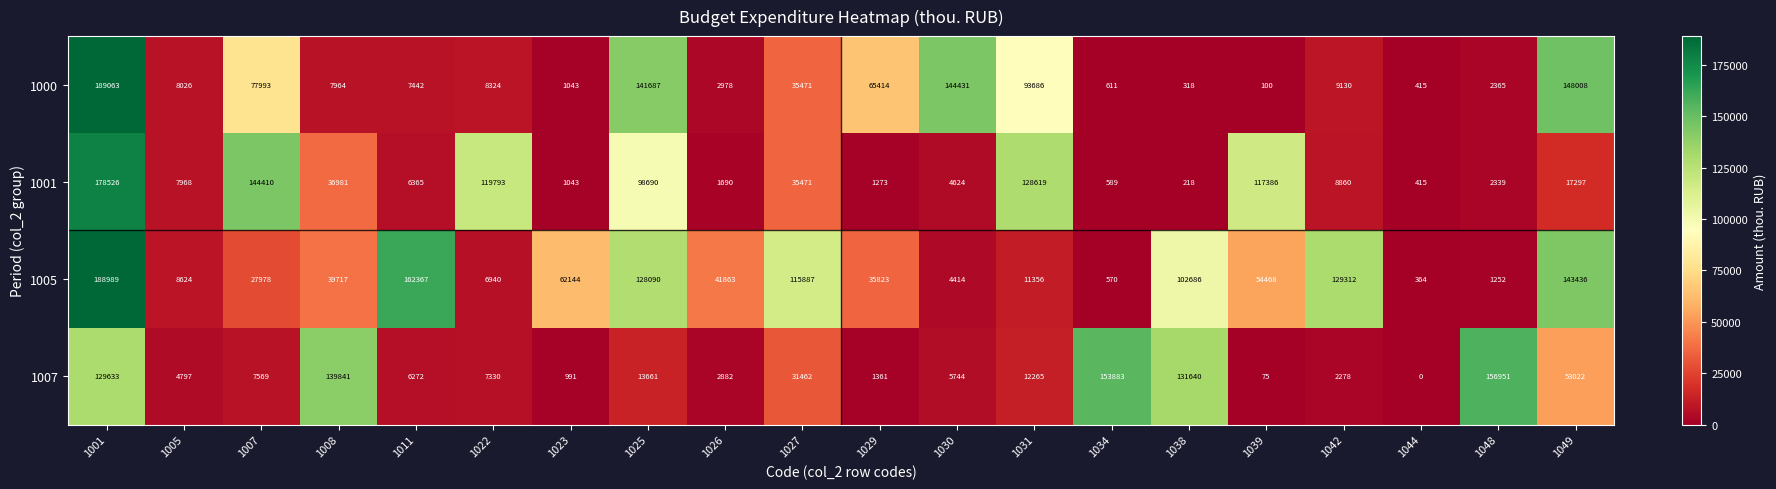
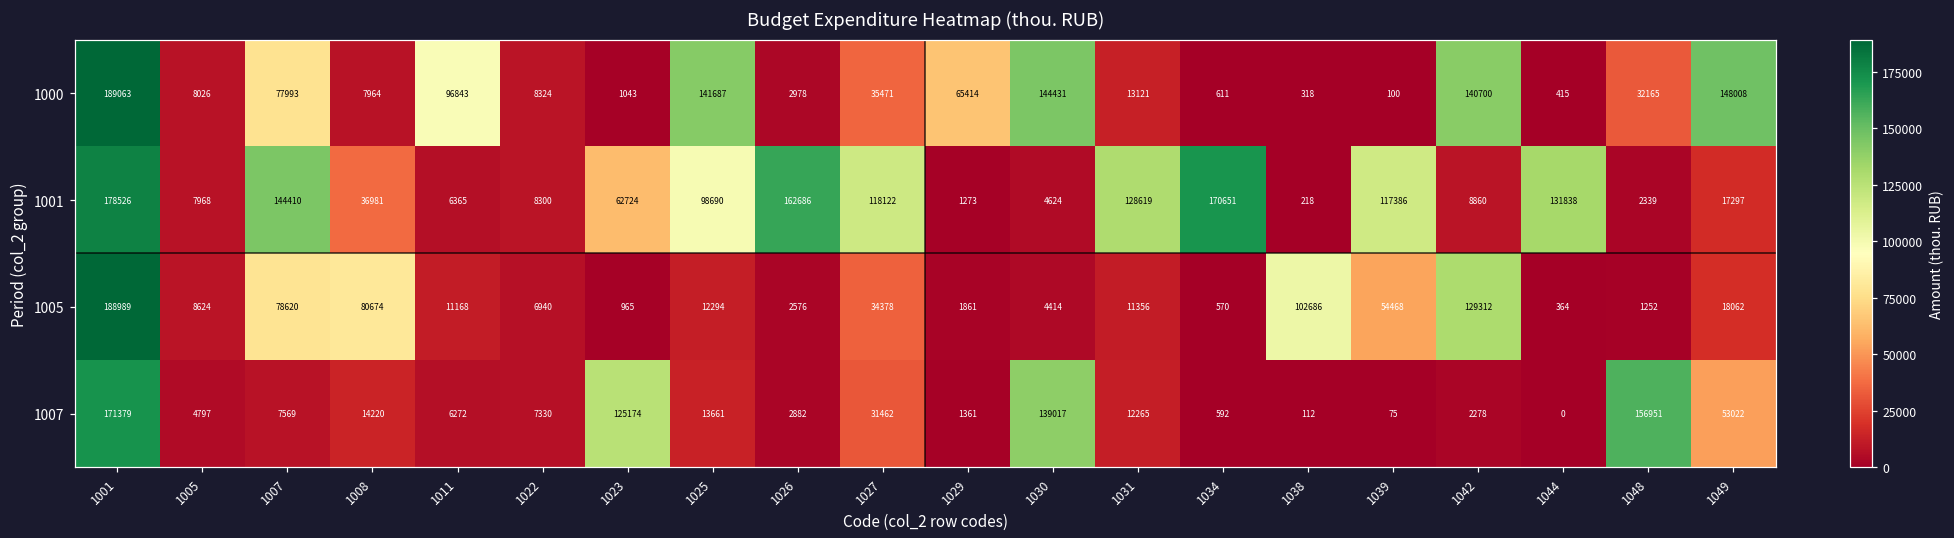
  {
    "1000": {
      "1001": 189063,
      "1005": 8026,
      "1007": 77993,
      "1008": 7964,
-     "1011": 7442,
+     "1011": 96843,
      "1022": 8324,
      "1023": 1043,
      "1025": 141687,
      "1026": 2978,
      "1027": 35471,
      "1029": 65414,
      "1030": 144431,
-     "1031": 93686,
+     "1031": 13121,
      "1034": 611,
      "1038": 318,
      "1039": 100,
-     "1042": 9130,
+     "1042": 140700,
      "1044": 415,
-     "1048": 2365,
+     "1048": 32165,
      "1049": 148008
    },
    "1001": {
      "1001": 178526,
      "1005": 7968,
      "1007": 144410,
      "1008": 36981,
      "1011": 6365,
-     "1022": 119793,
-     "1023": 1043,
+     "1022": 8300,
+     "1023": 62724,
      "1025": 98690,
-     "1026": 1690,
-     "1027": 35471,
+     "1026": 162686,
+     "1027": 118122,
      "1029": 1273,
      "1030": 4624,
      "1031": 128619,
-     "1034": 589,
+     "1034": 170651,
      "1038": 218,
      "1039": 117386,
      "1042": 8860,
-     "1044": 415,
+     "1044": 131838,
      "1048": 2339,
      "1049": 17297
    },
    "1005": {
      "1001": 188989,
      "1005": 8624,
-     "1007": 27978,
-     "1008": 39717,
-     "1011": 162367,
+     "1007": 78620,
+     "1008": 80674,
+     "1011": 11168,
      "1022": 6940,
-     "1023": 62144,
-     "1025": 128090,
-     "1026": 41863,
-     "1027": 115887,
-     "1029": 35823,
+     "1023": 965,
+     "1025": 12294,
+     "1026": 2576,
+     "1027": 34378,
+     "1029": 1861,
      "1030": 4414,
      "1031": 11356,
      "1034": 570,
      "1038": 102686,
      "1039": 54468,
      "1042": 129312,
      "1044": 364,
      "1048": 1252,
-     "1049": 143436
+     "1049": 18062
    },
    "1007": {
-     "1001": 129633,
+     "1001": 171379,
      "1005": 4797,
      "1007": 7569,
-     "1008": 139841,
+     "1008": 14220,
      "1011": 6272,
      "1022": 7330,
-     "1023": 991,
+     "1023": 125174,
      "1025": 13661,
      "1026": 2882,
      "1027": 31462,
      "1029": 1361,
-     "1030": 5744,
+     "1030": 139017,
      "1031": 12265,
-     "1034": 153883,
-     "1038": 131640,
+     "1034": 592,
+     "1038": 112,
      "1039": 75,
      "1042": 2278,
      "1044": 0,
      "1048": 156951,
      "1049": 53022
    }
  }
